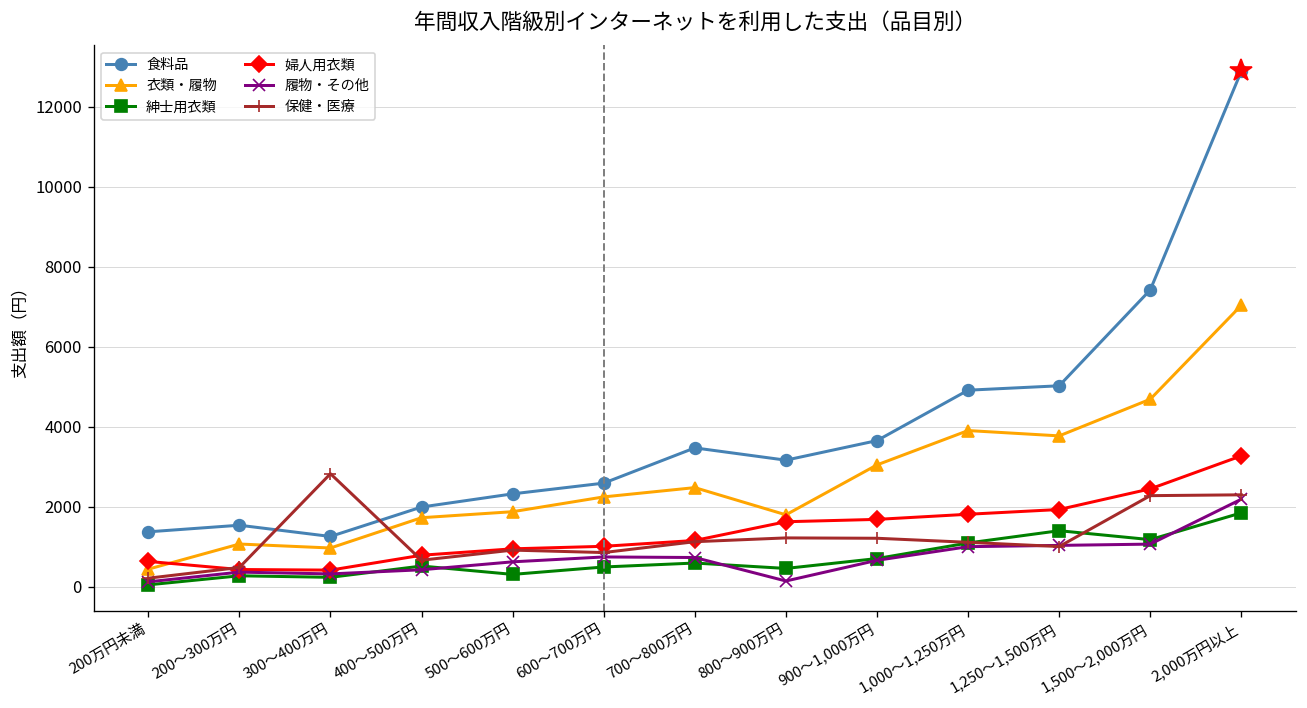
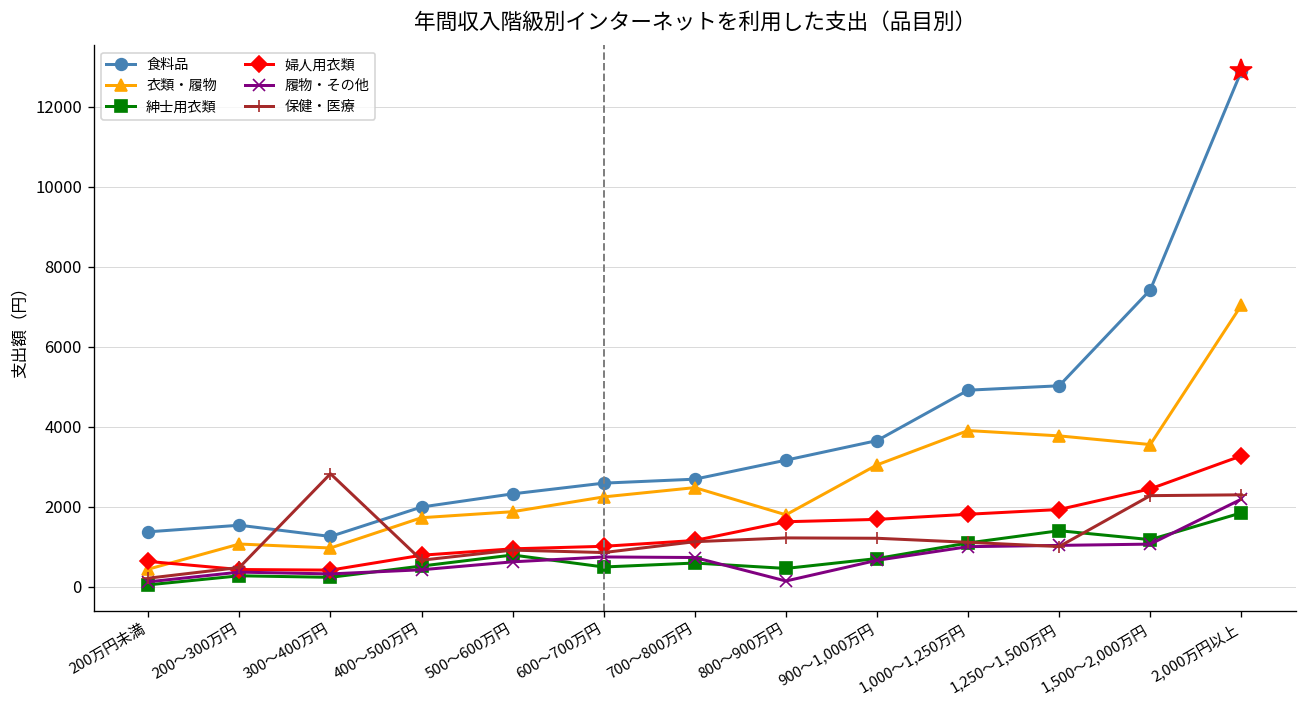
  {
    "食料品": {
      "200万円未満": 1400,
      "200～300万円": 1500,
      "300～400万円": 1300,
      "400～500万円": 2000,
      "500～600万円": 2300,
      "600～700万円": 2600,
-     "700～800万円": 3500,
+     "700～800万円": 2700,
      "800～900万円": 3200,
      "900～1,000万円": 3700,
      "1,000～1,250万円": 4900,
      "1,250～1,500万円": 5000,
      "1,500～2,000万円": 7400
    },
    "衣類・履物": {
      "200万円未満": 400,
      "200～300万円": 1100,
      "300～400万円": 1000,
      "400～500万円": 1700,
      "500～600万円": 1900,
      "600～700万円": 2200,
      "700～800万円": 2500,
      "800～900万円": 1800,
      "900～1,000万円": 3000,
      "1,000～1,250万円": 3900,
      "1,250～1,500万円": 3800,
-     "1,500～2,000万円": 4700,
+     "1,500～2,000万円": 3600,
      "2,000万円以上": 7000
    },
    "紳士用衣類": {
      "200～300万円": 300,
      "300～400万円": 200,
      "400～500万円": 500,
-     "500～600万円": 300,
+     "500～600万円": 800,
      "600～700万円": 500,
      "700～800万円": 600,
      "800～900万円": 500,
      "1,250～1,500万円": 1400,
      "1,500～2,000万円": 1200,
      "2,000万円以上": 1800
    },
    "履物・その他": {
      "300～400万円": 300,
      "400～500万円": 400,
      "500～600万円": 600,
      "600～700万円": 700,
      "700～800万円": 700,
      "800～900万円": 100,
      "1,000～1,250万円": 1000,
      "1,500～2,000万円": 1100,
      "2,000万円以上": 2200
    },
    "保健・医療": {
      "200万円未満": 200,
      "300～400万円": 2800,
      "400～500万円": 700,
      "600～700万円": 900,
      "800～900万円": 1200,
      "900～1,000万円": 1200,
      "1,500～2,000万円": 2300,
      "2,000万円以上": 2300
    }
  }
